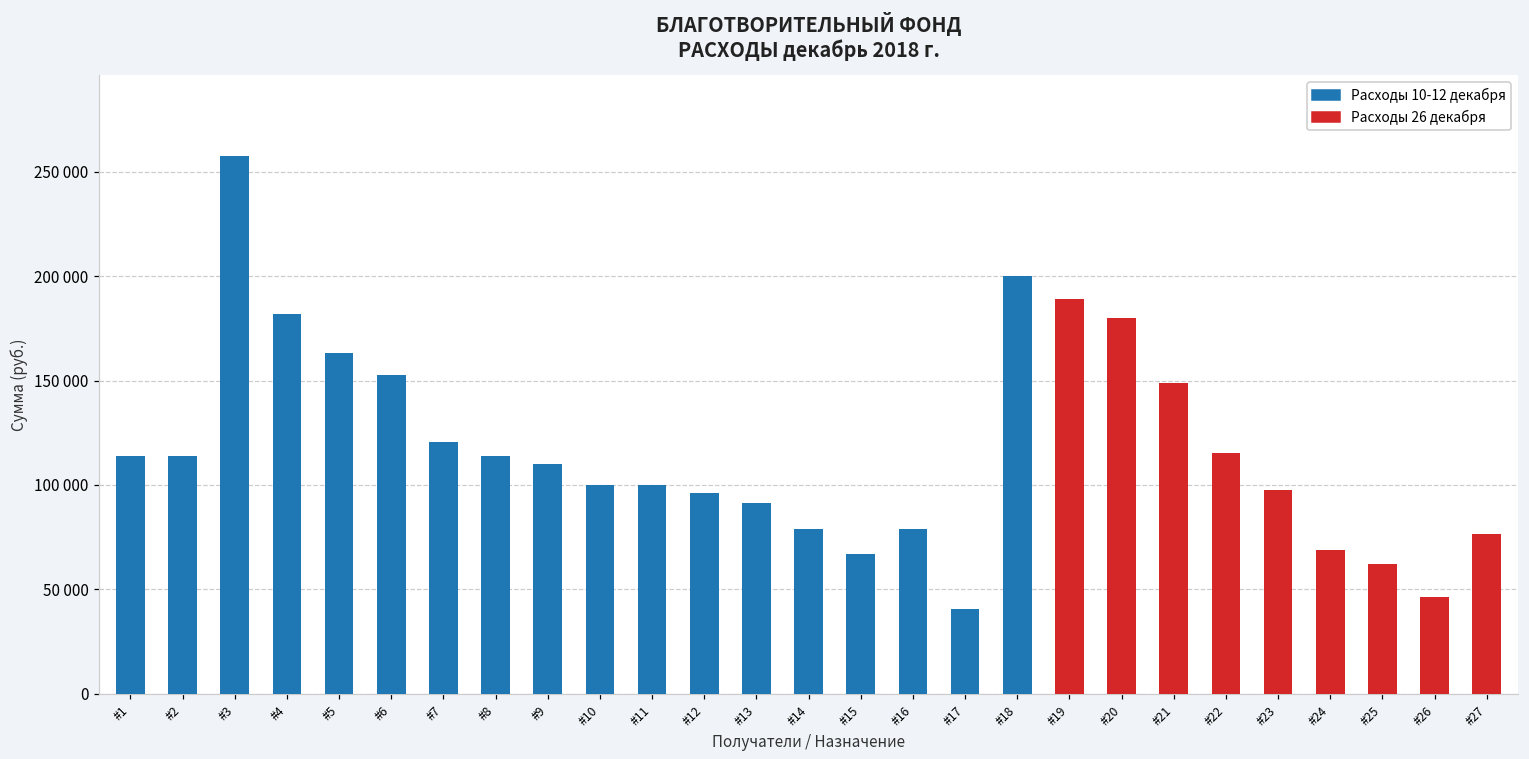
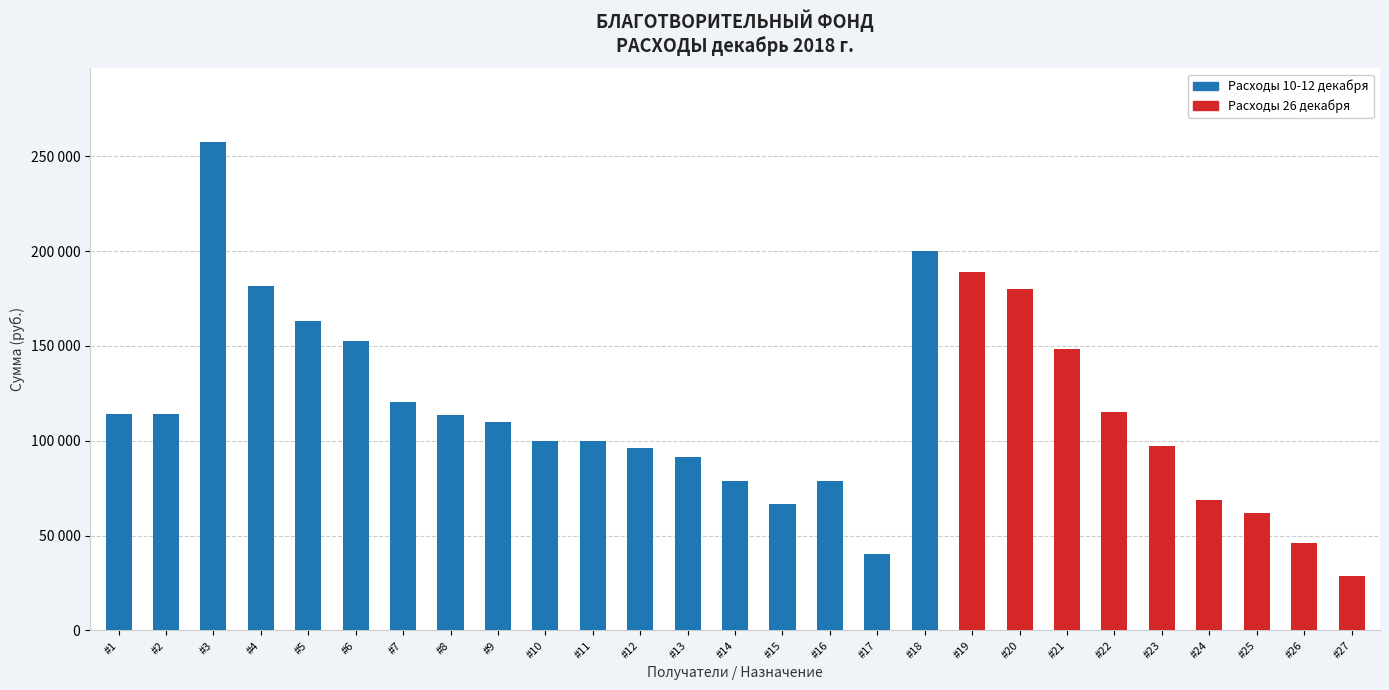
  {
    "Расходы 26 декабря": {
      "#19": 189000,
      "#20": 180000,
      "#21": 149000,
      "#22": 115000,
      "#23": 97000,
      "#24": 69000,
      "#25": 62000,
      "#26": 46000,
-     "#27": 77000
+     "#27": 29000
    }
  }
